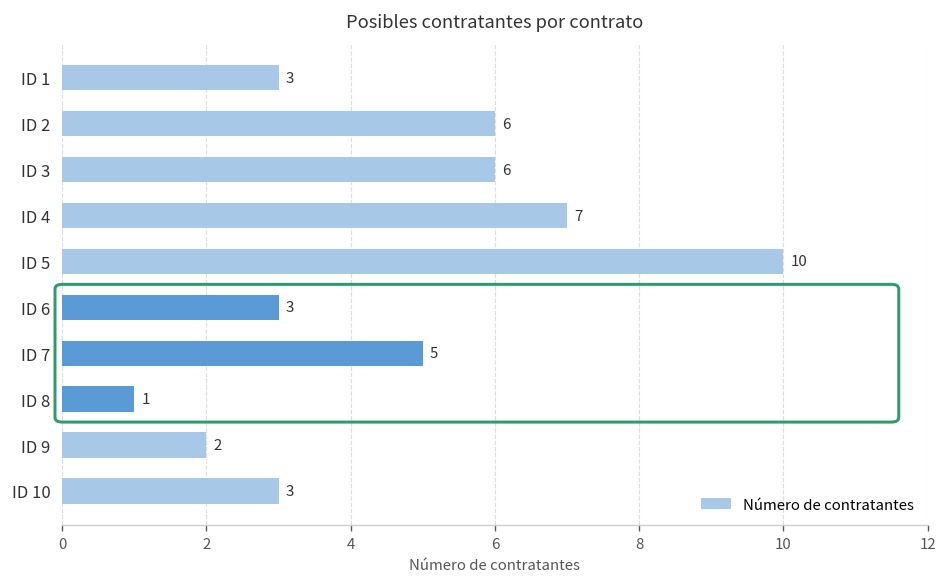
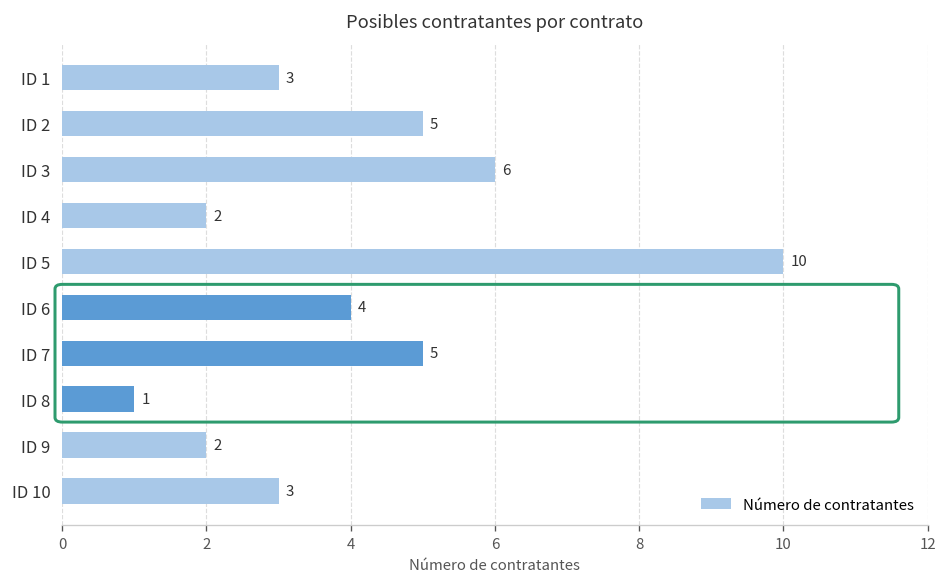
  {
    "ID 1": 3,
-   "ID 2": 6,
+   "ID 2": 5,
    "ID 3": 6,
-   "ID 4": 7,
+   "ID 4": 2,
    "ID 5": 10,
-   "ID 6": 3,
+   "ID 6": 4,
    "ID 7": 5,
    "ID 8": 1,
    "ID 9": 2,
    "ID 10": 3
  }
